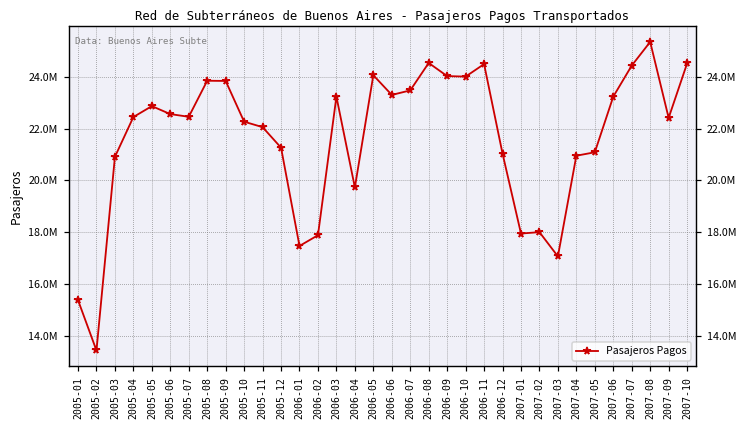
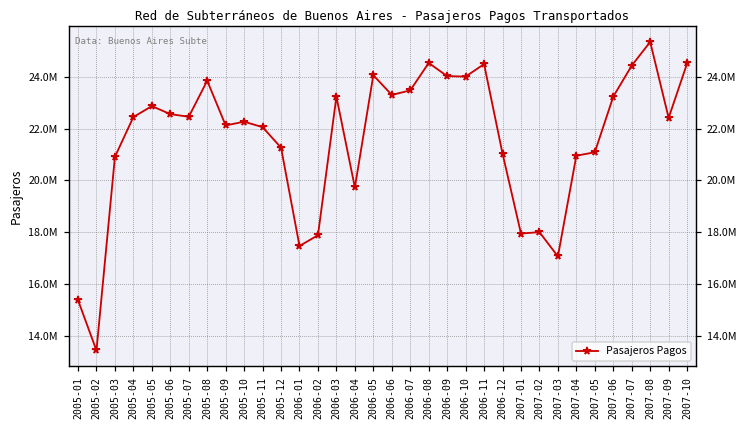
  {
    "2005-01": 15400000,
    "2005-02": 13400000,
    "2005-03": 20900000,
    "2005-04": 22400000,
    "2005-05": 22900000,
    "2005-06": 22600000,
    "2005-07": 22500000,
    "2005-08": 23900000,
-   "2005-09": 23800000,
+   "2005-09": 22100000,
    "2005-10": 22300000,
    "2005-11": 22100000,
    "2005-12": 21300000,
    "2006-01": 17500000,
    "2006-02": 17900000,
    "2006-03": 23200000,
    "2006-04": 19700000,
    "2006-05": 24100000,
    "2006-06": 23300000,
    "2006-07": 23500000,
    "2006-08": 24500000,
    "2006-09": 24000000,
    "2006-10": 24000000,
    "2006-11": 24500000,
    "2006-12": 21000000,
    "2007-01": 17900000,
    "2007-02": 18000000,
    "2007-03": 17100000,
    "2007-04": 21000000,
    "2007-05": 21100000,
    "2007-06": 23200000,
    "2007-07": 24400000,
    "2007-08": 25400000,
    "2007-09": 22400000,
    "2007-10": 24500000
  }
